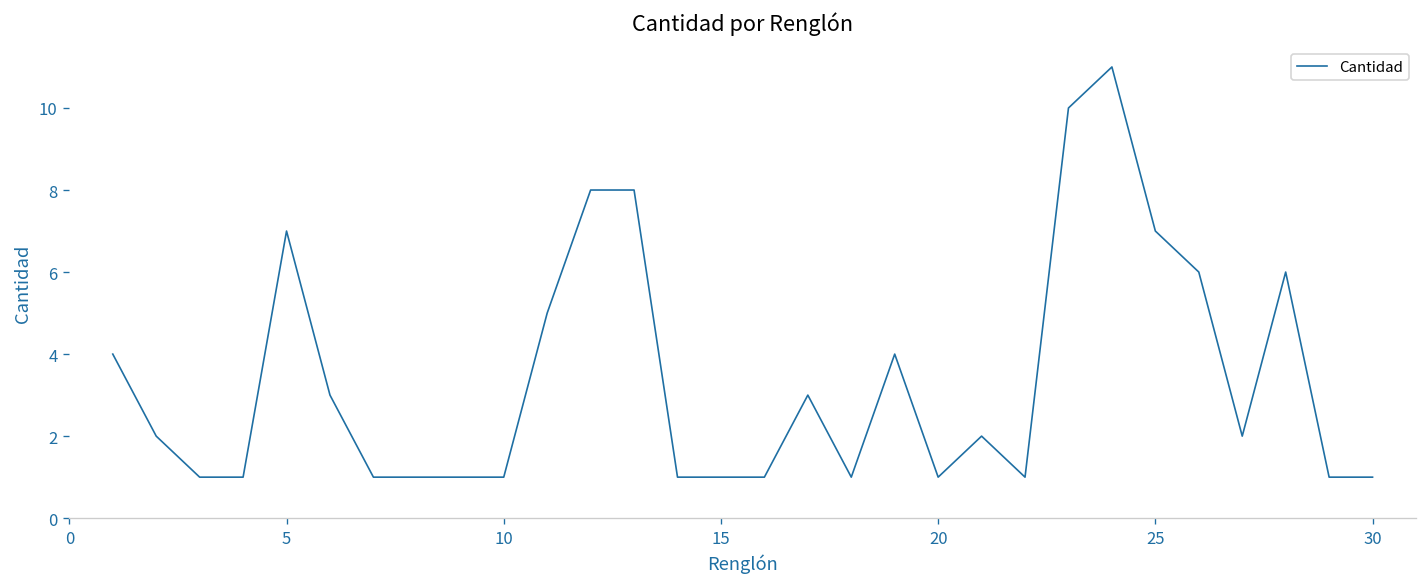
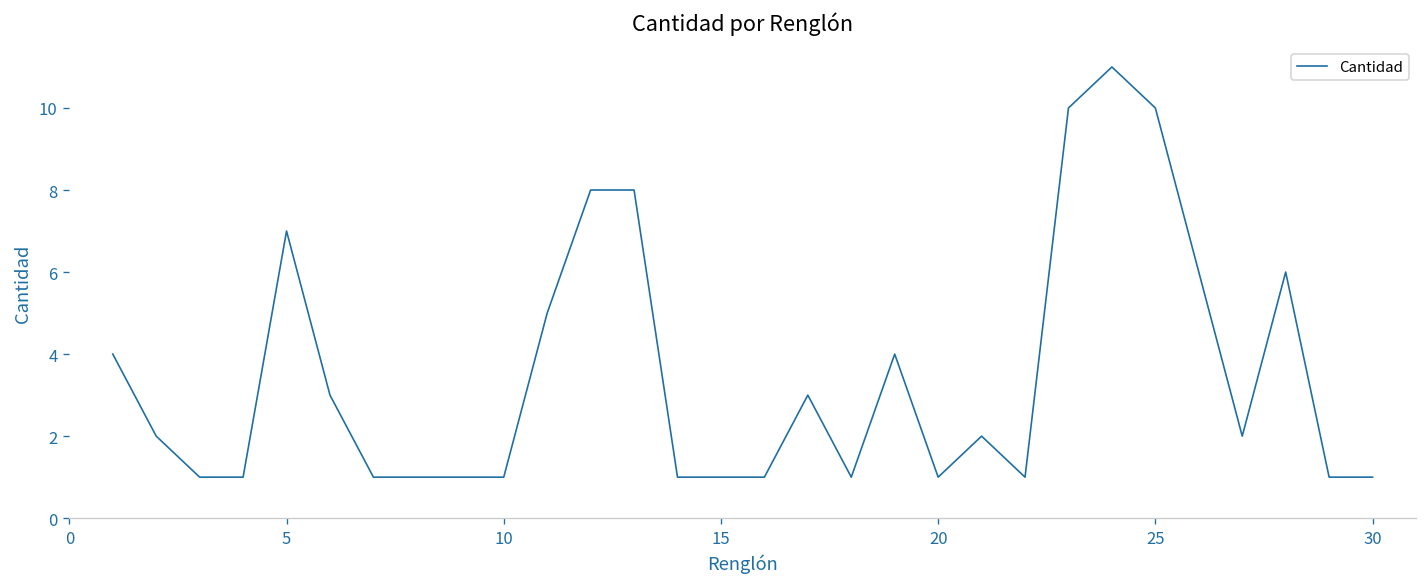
  {
    "5": 7,
    "10": 1,
    "15": 1,
    "20": 1,
-   "25": 7,
+   "25": 10,
    "30": 1
  }
